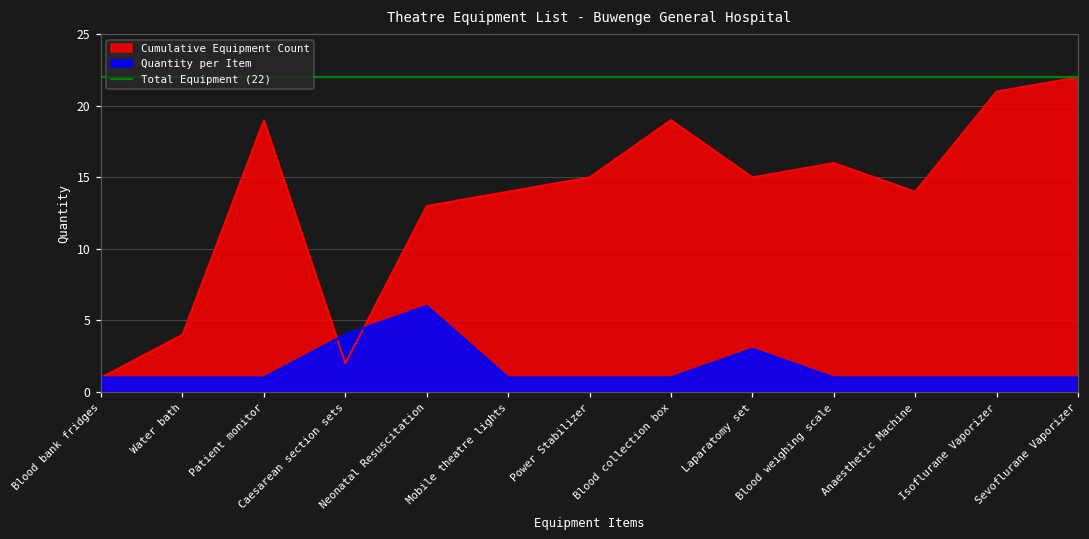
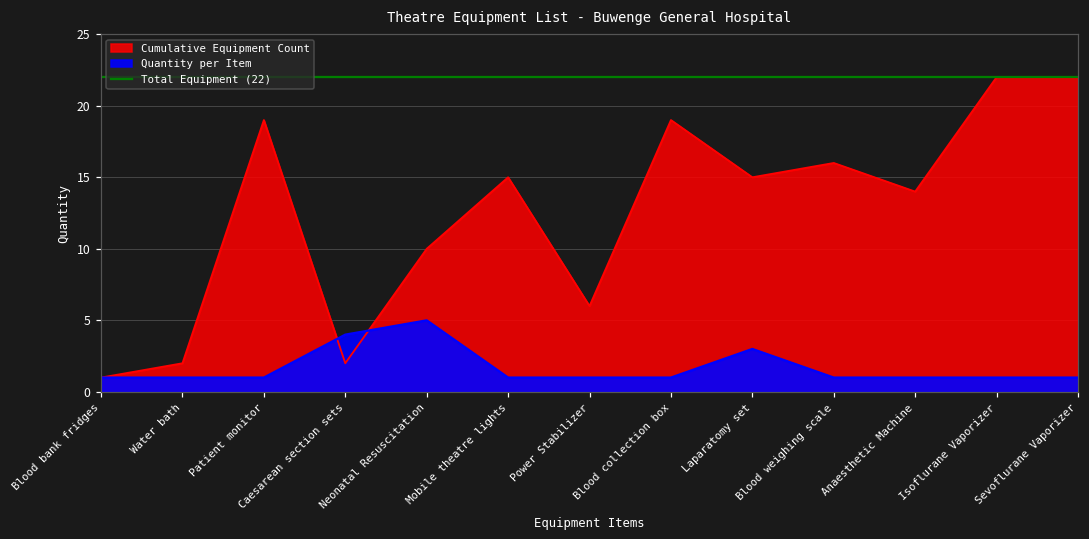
  {
    "Cumulative Equipment Count": {
-     "Water bath": 4,
+     "Water bath": 2,
      "Patient monitor": 19,
      "Caesarean section sets": 2,
-     "Neonatal Resuscitation": 13,
-     "Mobile theatre lights": 14,
-     "Power Stabilizer": 15,
+     "Neonatal Resuscitation": 10,
+     "Mobile theatre lights": 15,
+     "Power Stabilizer": 6,
      "Blood collection box": 19,
      "Laparatomy set": 15,
      "Blood weighing scale": 16,
      "Anaesthetic Machine": 14,
-     "Isoflurane Vaporizer": 21,
+     "Isoflurane Vaporizer": 22,
      "Sevoflurane Vaporizer": 22
    },
    "Quantity per Item": {
      "Water bath": 1,
      "Patient monitor": 1,
      "Caesarean section sets": 4,
-     "Neonatal Resuscitation": 6,
+     "Neonatal Resuscitation": 5,
      "Mobile theatre lights": 1,
      "Power Stabilizer": 1,
      "Blood collection box": 1,
      "Laparatomy set": 3,
      "Blood weighing scale": 1,
      "Anaesthetic Machine": 1,
      "Isoflurane Vaporizer": 1,
      "Sevoflurane Vaporizer": 1
    }
  }
